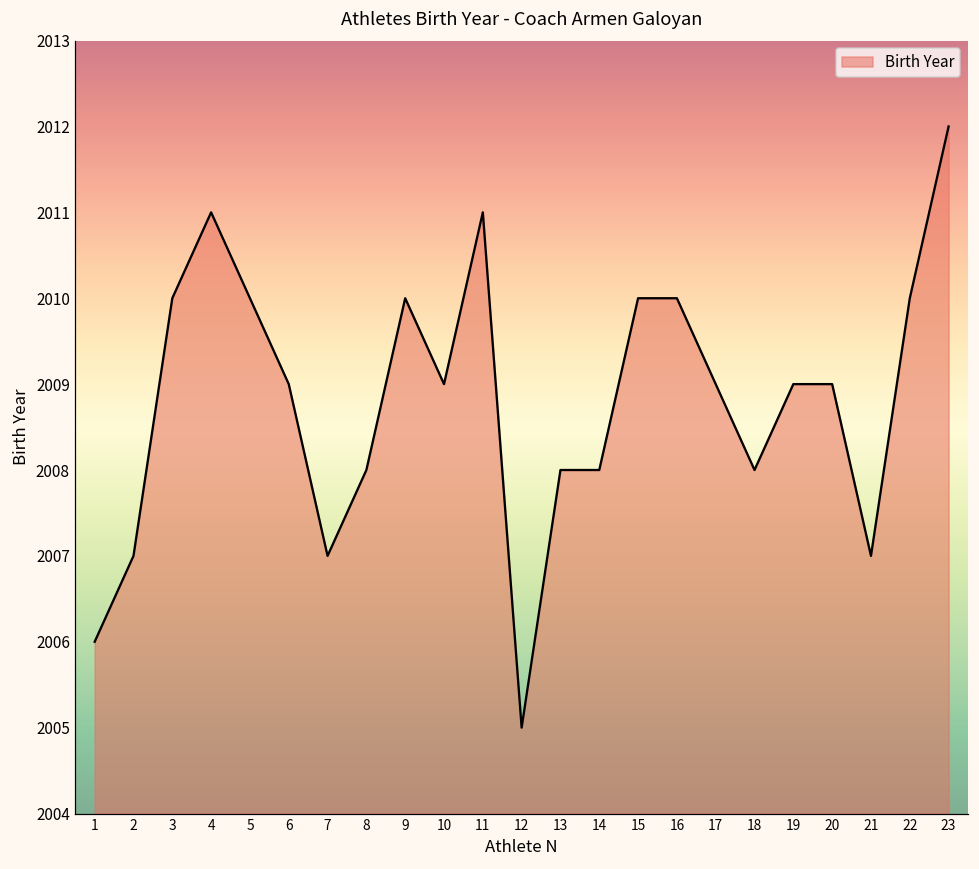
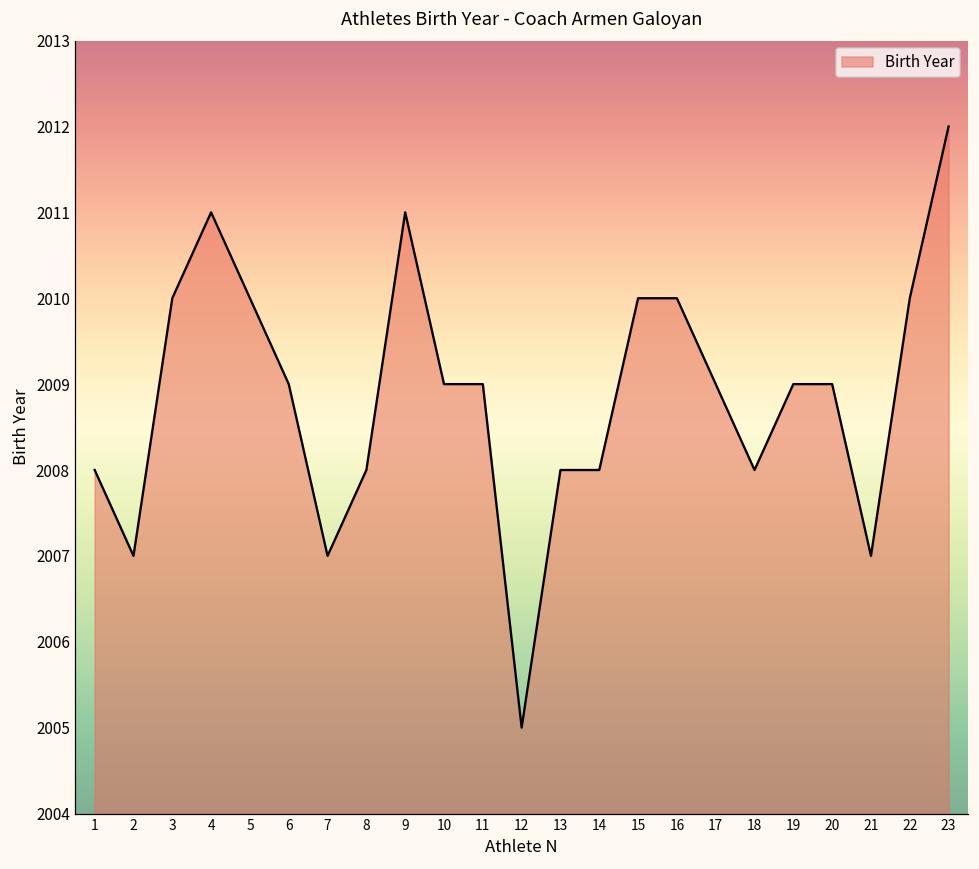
  {
-   "1": 2006,
+   "1": 2008,
    "2": 2007,
    "3": 2010,
    "4": 2011,
    "5": 2010,
    "6": 2009,
    "7": 2007,
    "8": 2008,
-   "9": 2010,
+   "9": 2011,
    "10": 2009,
-   "11": 2011,
+   "11": 2009,
    "12": 2005,
    "13": 2008,
    "14": 2008,
    "15": 2010,
    "16": 2010,
    "17": 2009,
    "18": 2008,
    "19": 2009,
    "20": 2009,
    "21": 2007,
    "22": 2010,
    "23": 2012
  }
